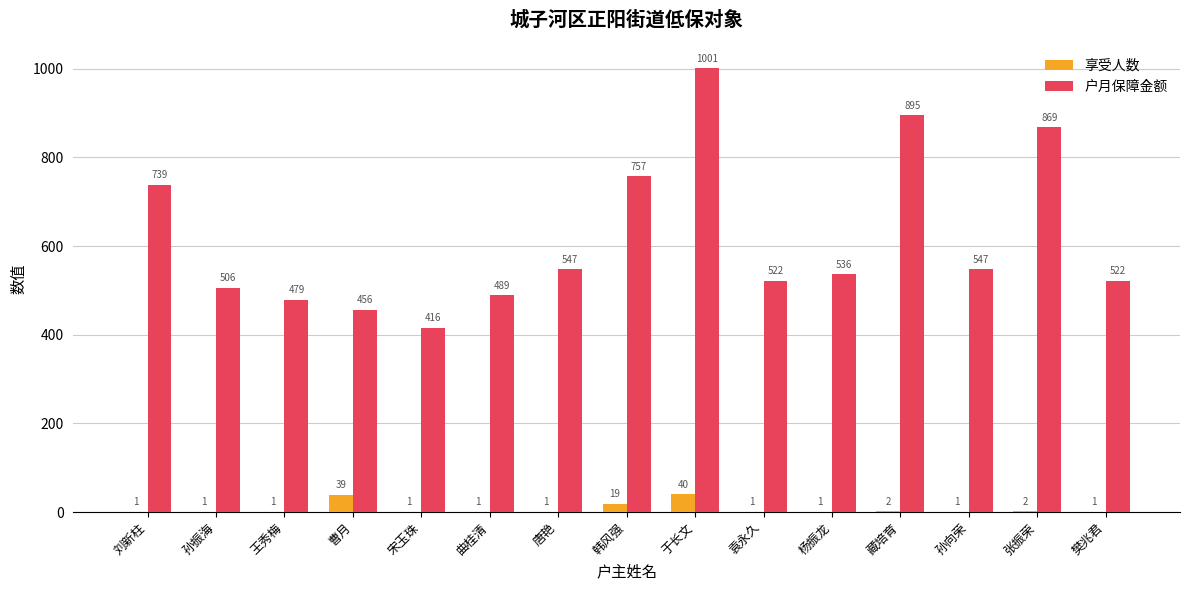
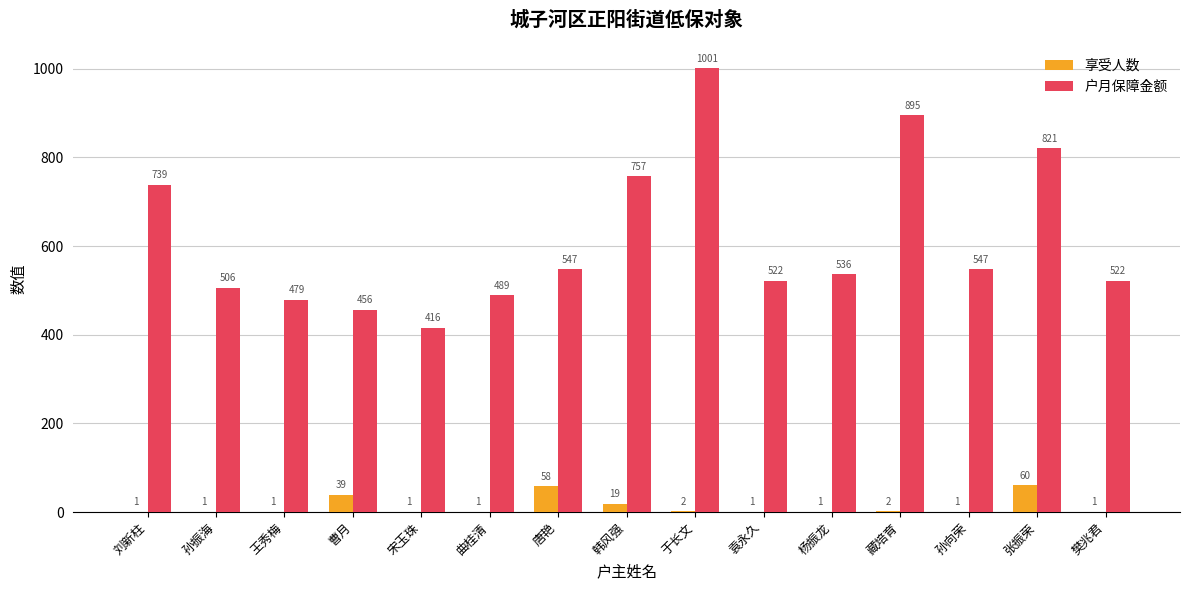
  {
    "享受人数": {
      "刘新柱": 1,
      "孙振海": 1,
      "王秀梅": 1,
      "曹月": 39,
      "宋玉珠": 1,
      "曲桂清": 1,
-     "唐艳": 1,
+     "唐艳": 58,
      "韩风强": 19,
-     "于长文": 40,
+     "于长文": 2,
      "袁永久": 1,
      "杨振龙": 1,
      "藏培育": 2,
      "孙向荣": 1,
-     "张振荣": 2,
+     "张振荣": 60,
      "樊兆君": 1
    },
    "户月保障金额": {
      "刘新柱": 739,
      "孙振海": 506,
      "王秀梅": 479,
      "曹月": 456,
      "宋玉珠": 416,
      "曲桂清": 489,
      "唐艳": 547,
      "韩风强": 757,
      "于长文": 1001,
      "袁永久": 522,
      "杨振龙": 536,
      "藏培育": 895,
      "孙向荣": 547,
-     "张振荣": 869,
+     "张振荣": 821,
      "樊兆君": 522
    }
  }
